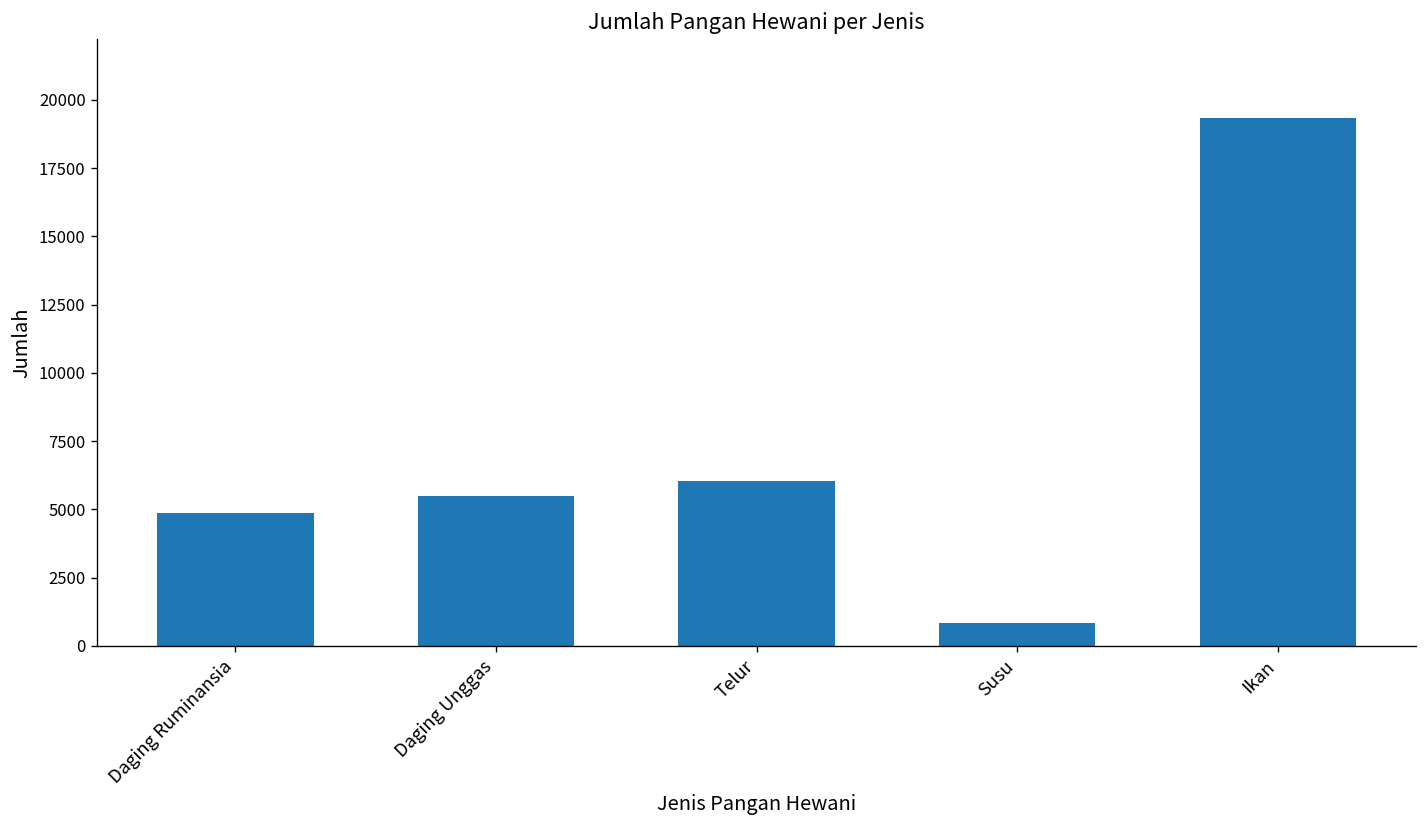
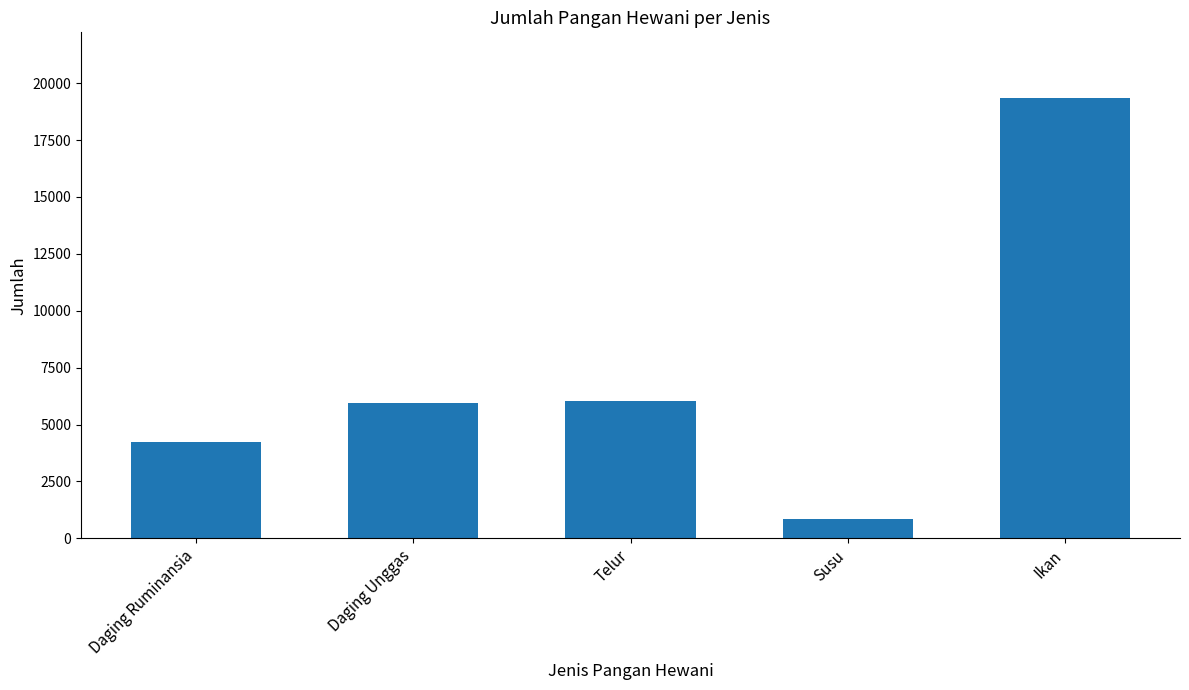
  {
-   "Daging Ruminansia": 4900,
-   "Daging Unggas": 5500,
+   "Daging Ruminansia": 4200,
+   "Daging Unggas": 5900,
    "Telur": 6000,
    "Susu": 900,
    "Ikan": 19300
  }
